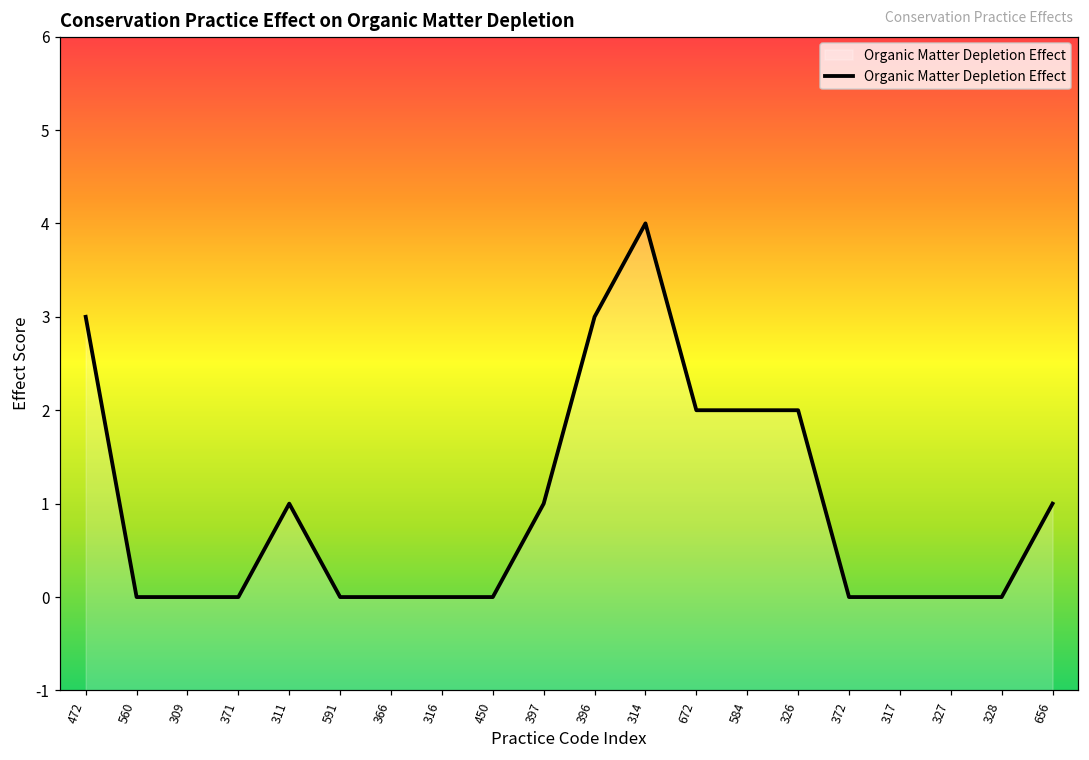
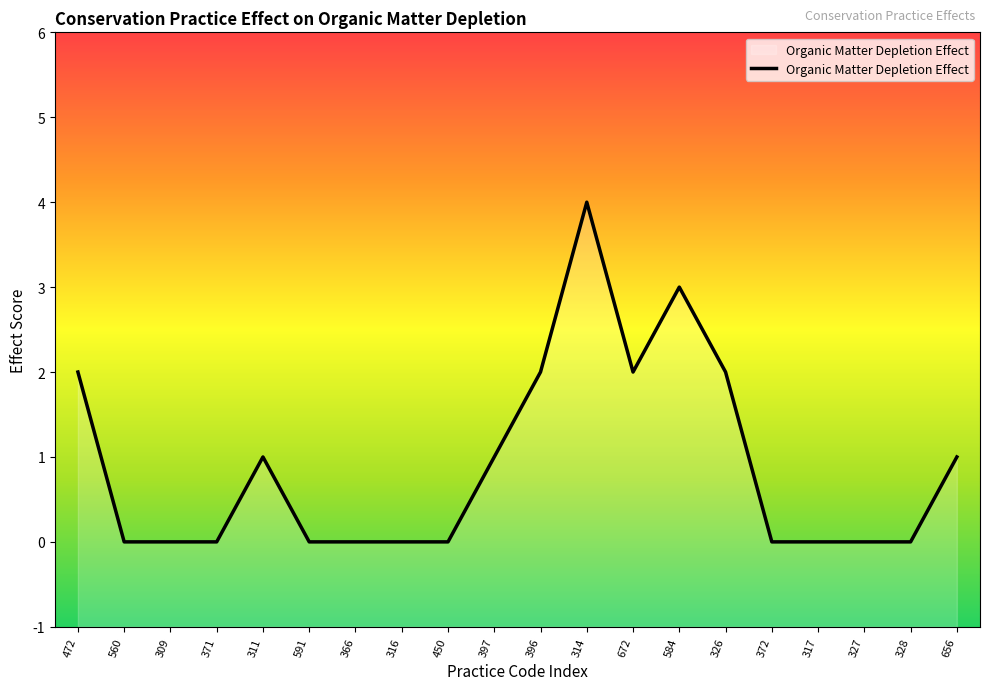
  {
-   "472": 3,
+   "472": 2,
    "560": 0,
    "309": 0,
    "371": 0,
    "311": 1,
    "591": 0,
    "366": 0,
    "316": 0,
    "450": 0,
    "397": 1,
-   "396": 3,
+   "396": 2,
    "314": 4,
    "672": 2,
-   "584": 2,
+   "584": 3,
    "326": 2,
    "372": 0,
    "317": 0,
    "327": 0,
    "328": 0,
    "656": 1
  }
